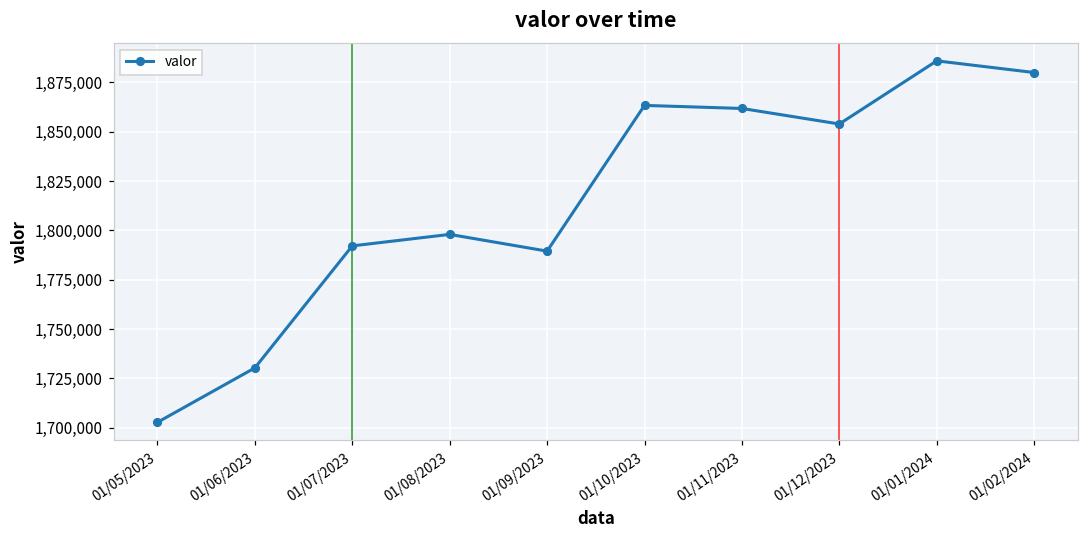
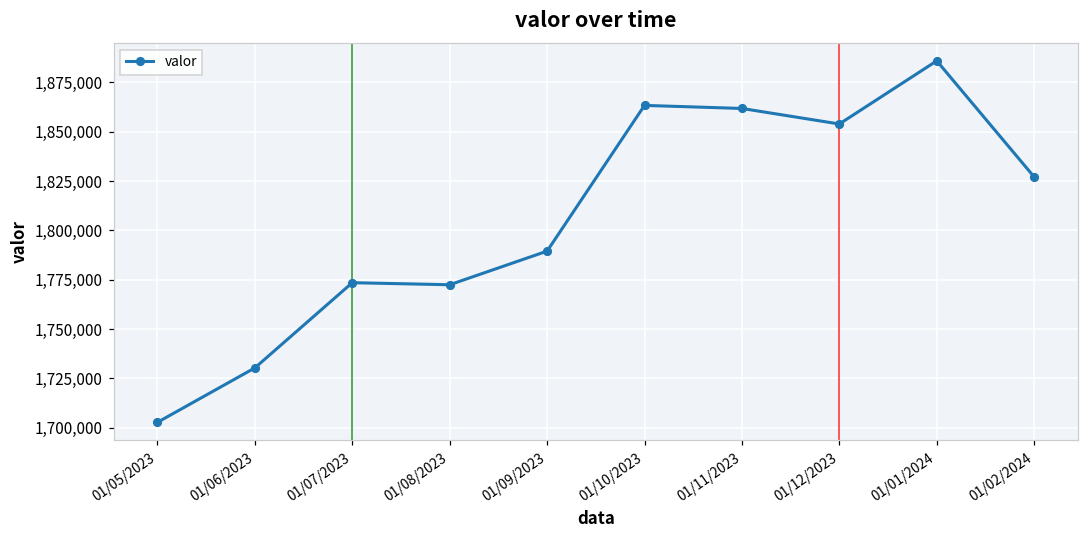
  {
    "01/05/2023": "1,703,000",
    "01/06/2023": "1,730,000",
-   "01/07/2023": "1,792,000",
-   "01/08/2023": "1,798,000",
+   "01/07/2023": "1,773,000",
+   "01/08/2023": "1,772,000",
    "01/09/2023": "1,789,000",
    "01/10/2023": "1,863,000",
    "01/11/2023": "1,862,000",
    "01/12/2023": "1,854,000",
    "01/01/2024": "1,886,000",
-   "01/02/2024": "1,880,000"
+   "01/02/2024": "1,827,000"
  }
